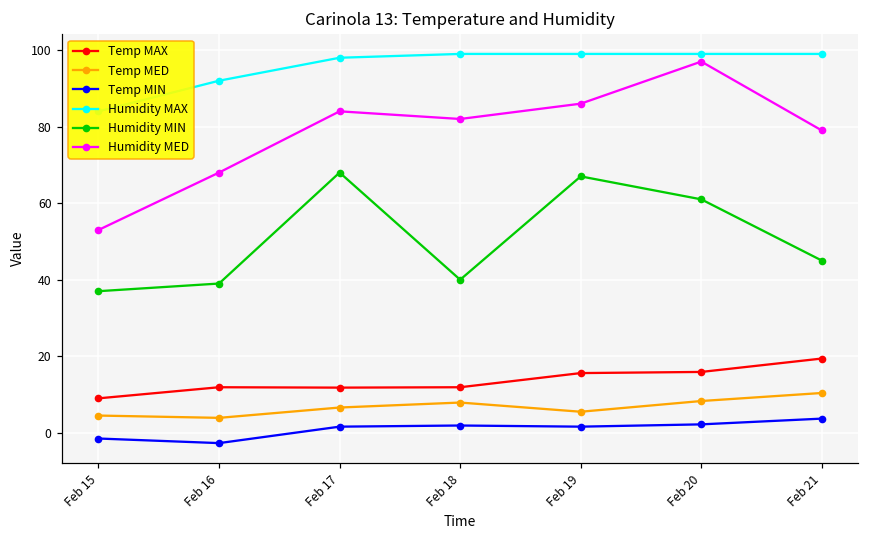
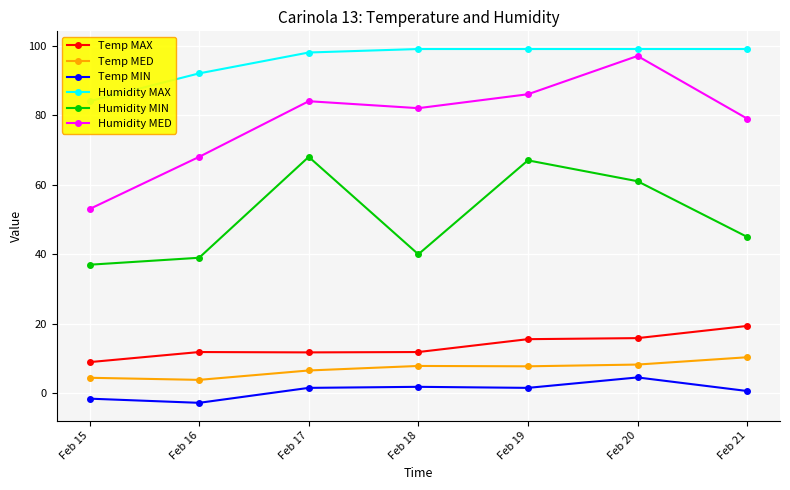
  {
    "Temp MAX": {
      "Feb 15": 9,
      "Feb 16": 12,
      "Feb 17": 12,
      "Feb 18": 12,
      "Feb 19": 16,
      "Feb 20": 16,
      "Feb 21": 19
    },
    "Temp MED": {
      "Feb 15": 5,
      "Feb 16": 4,
      "Feb 17": 7,
      "Feb 18": 8,
-     "Feb 19": 6,
+     "Feb 19": 8,
      "Feb 20": 8,
      "Feb 21": 10
    },
    "Temp MIN": {
      "Feb 15": -2,
      "Feb 16": -3,
      "Feb 17": 2,
      "Feb 18": 2,
      "Feb 19": 2,
-     "Feb 20": 2,
-     "Feb 21": 4
+     "Feb 20": 5,
+     "Feb 21": 1
    },
    "Humidity MAX": {
      "Feb 16": 92,
      "Feb 17": 98,
      "Feb 18": 99,
      "Feb 19": 99,
      "Feb 20": 99,
      "Feb 21": 99
    },
    "Humidity MIN": {
      "Feb 15": 37,
      "Feb 16": 39,
      "Feb 17": 68,
      "Feb 18": 40,
      "Feb 19": 67,
      "Feb 20": 61,
      "Feb 21": 45
    },
    "Humidity MED": {
      "Feb 15": 53,
      "Feb 16": 68,
      "Feb 17": 84,
      "Feb 18": 82,
      "Feb 19": 86,
      "Feb 20": 97,
      "Feb 21": 79
    }
  }
